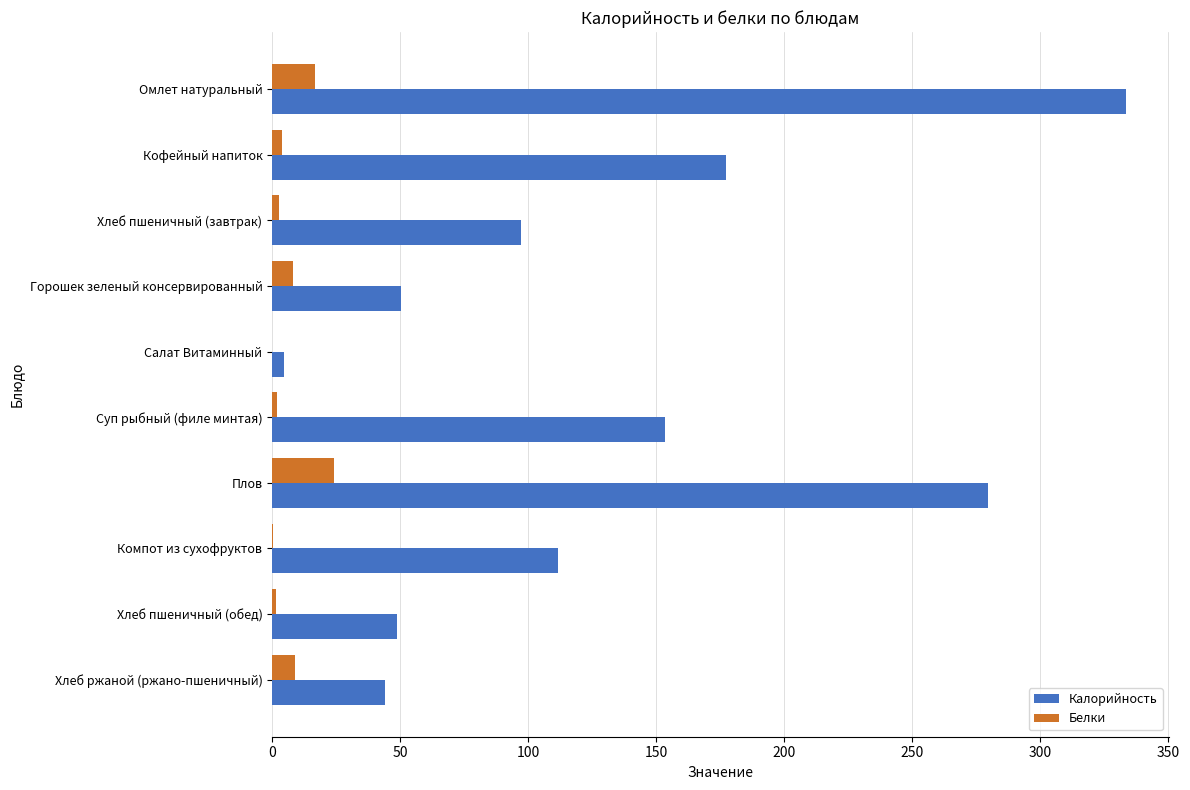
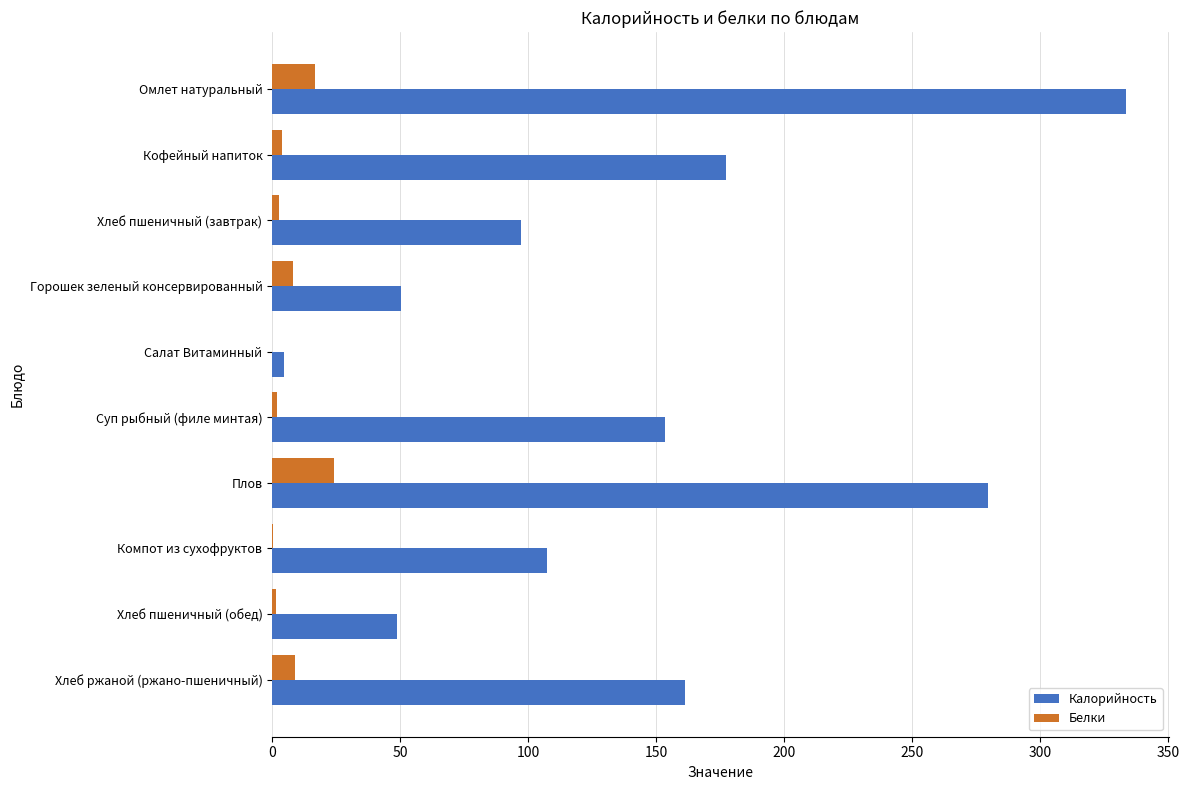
  {
    "Калорийность": {
      "Омлет натуральный": 333,
      "Кофейный напиток": 177,
      "Хлеб пшеничный (завтрак)": 97,
      "Горошек зеленый консервированный": 50,
      "Салат Витаминный": 5,
      "Суп рыбный (филе минтая)": 153,
      "Плов": 280,
-     "Компот из сухофруктов": 112,
+     "Компот из сухофруктов": 108,
      "Хлеб пшеничный (обед)": 49,
-     "Хлеб ржаной (ржано-пшеничный)": 44
+     "Хлеб ржаной (ржано-пшеничный)": 161
    },
    "Белки": {
      "Омлет натуральный": 17,
      "Кофейный напиток": 4,
      "Хлеб пшеничный (завтрак)": 3,
      "Горошек зеленый консервированный": 8,
      "Суп рыбный (филе минтая)": 2,
      "Плов": 24,
      "Хлеб пшеничный (обед)": 1,
      "Хлеб ржаной (ржано-пшеничный)": 9
    }
  }
